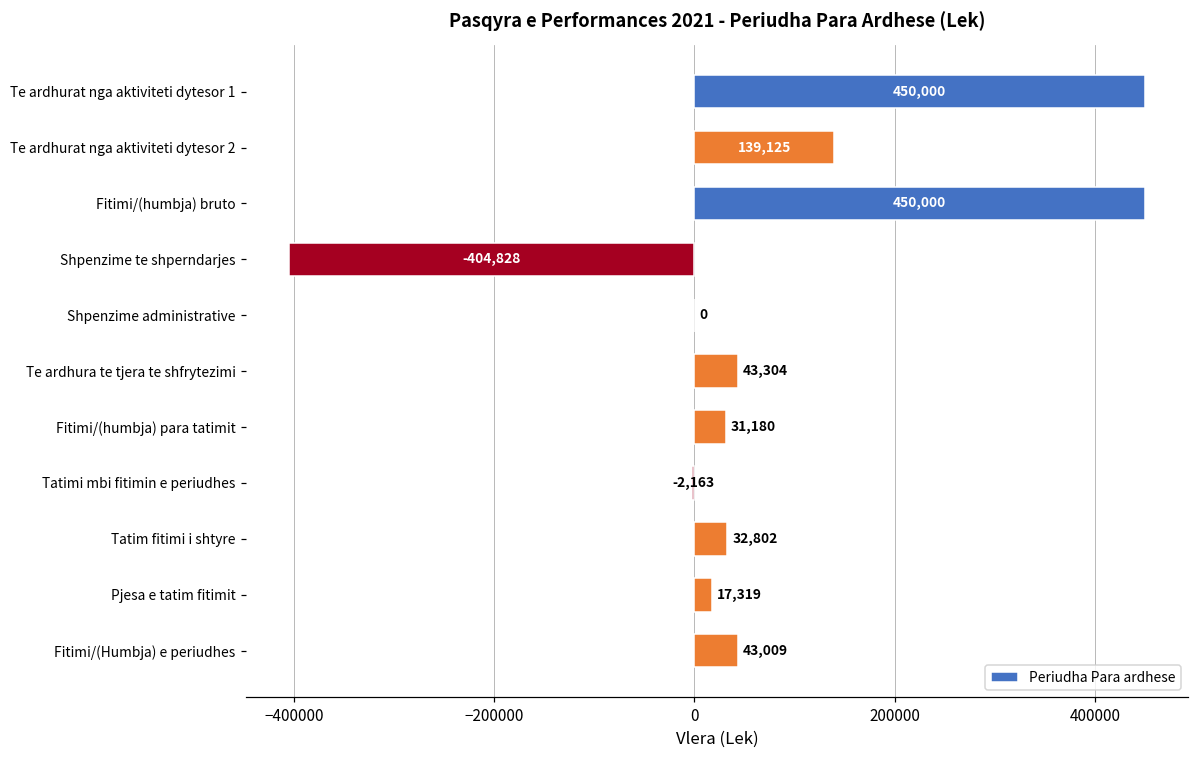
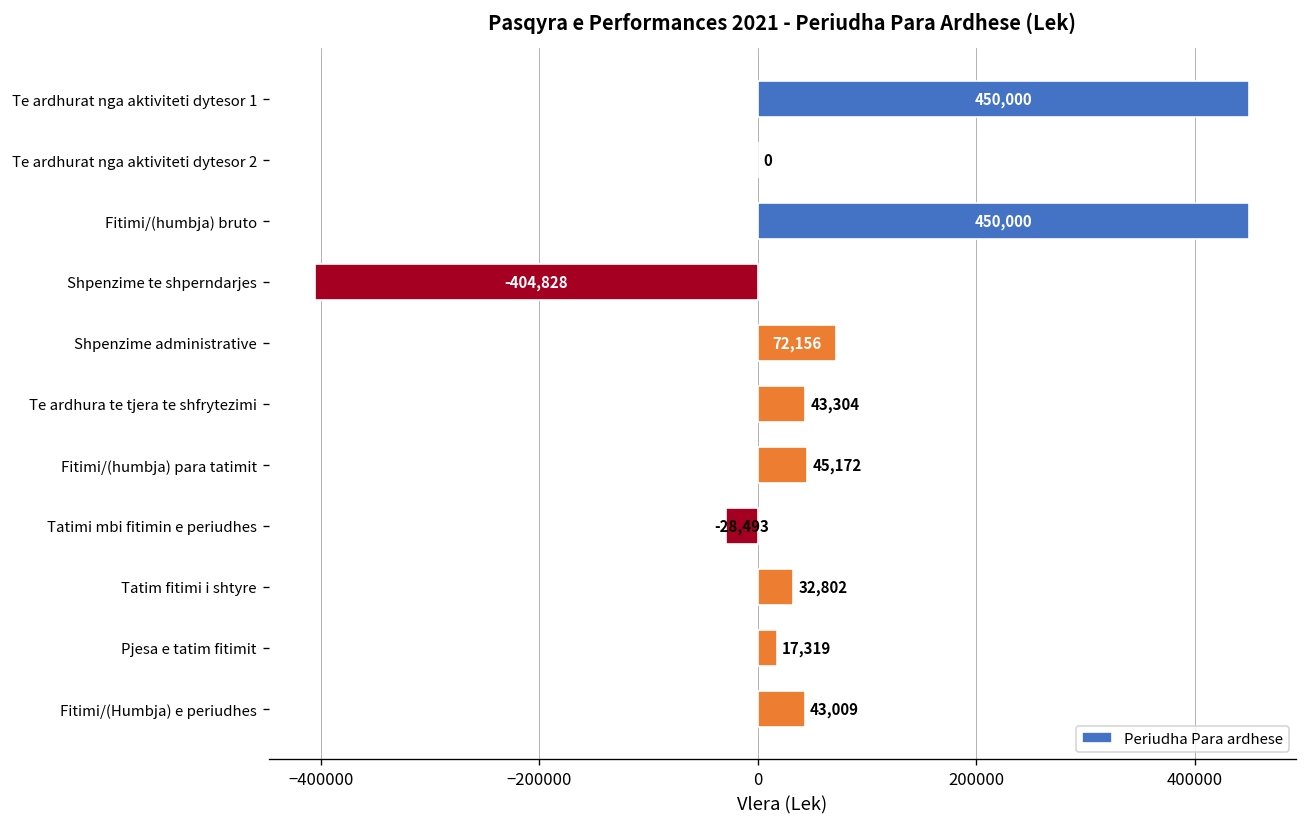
  {
    "Te ardhurat nga aktiviteti dytesor 1": "450,000",
-   "Te ardhurat nga aktiviteti dytesor 2": "139,125",
+   "Te ardhurat nga aktiviteti dytesor 2": "0",
    "Fitimi/(humbja) bruto": "450,000",
    "Shpenzime te shperndarjes": "-404,828",
-   "Shpenzime administrative": "0",
+   "Shpenzime administrative": "72,156",
    "Te ardhura te tjera te shfrytezimi": "43,304",
-   "Fitimi/(humbja) para tatimit": "31,180",
-   "Tatimi mbi fitimin e periudhes": "-2,163",
+   "Fitimi/(humbja) para tatimit": "45,172",
+   "Tatimi mbi fitimin e periudhes": "-28,493",
    "Tatim fitimi i shtyre": "32,802",
    "Pjesa e tatim fitimit": "17,319",
    "Fitimi/(Humbja) e periudhes": "43,009"
  }
